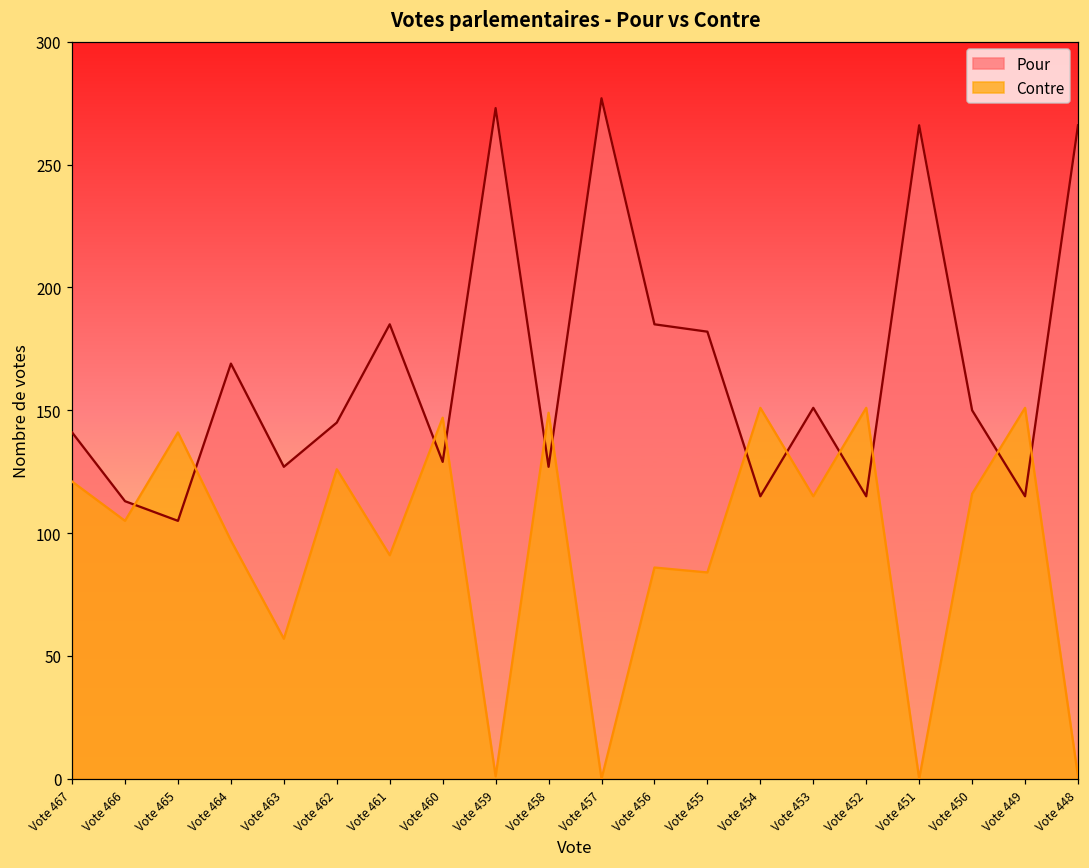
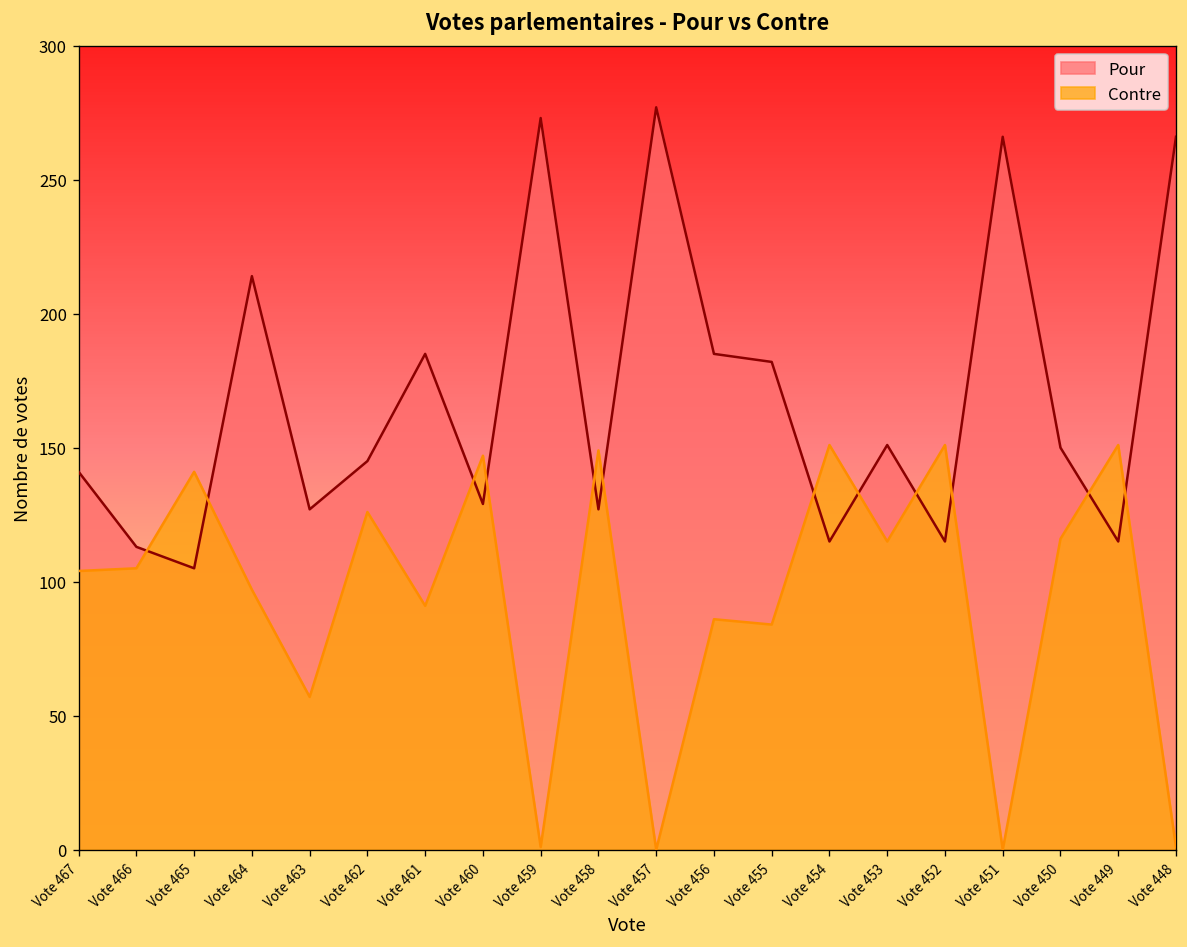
  {
    "Pour": {
      "Vote 467": 141,
      "Vote 466": 113,
      "Vote 465": 105,
-     "Vote 464": 169,
+     "Vote 464": 214,
      "Vote 463": 127,
      "Vote 462": 145,
      "Vote 461": 185,
      "Vote 460": 129,
      "Vote 459": 273,
      "Vote 458": 127,
      "Vote 457": 277,
      "Vote 456": 185,
      "Vote 455": 182,
      "Vote 454": 115,
      "Vote 453": 151,
      "Vote 452": 115,
      "Vote 451": 266,
      "Vote 450": 150,
      "Vote 449": 115,
      "Vote 448": 266
    },
    "Contre": {
-     "Vote 467": 121,
+     "Vote 467": 104,
      "Vote 466": 105,
      "Vote 465": 141,
      "Vote 464": 97,
      "Vote 463": 57,
      "Vote 462": 126,
      "Vote 461": 91,
      "Vote 460": 147,
      "Vote 459": 1,
      "Vote 458": 149,
      "Vote 457": 0,
      "Vote 456": 86,
      "Vote 455": 84,
      "Vote 454": 151,
      "Vote 453": 115,
      "Vote 452": 151,
      "Vote 451": 0,
      "Vote 450": 116,
      "Vote 449": 151,
      "Vote 448": 1
    }
  }
